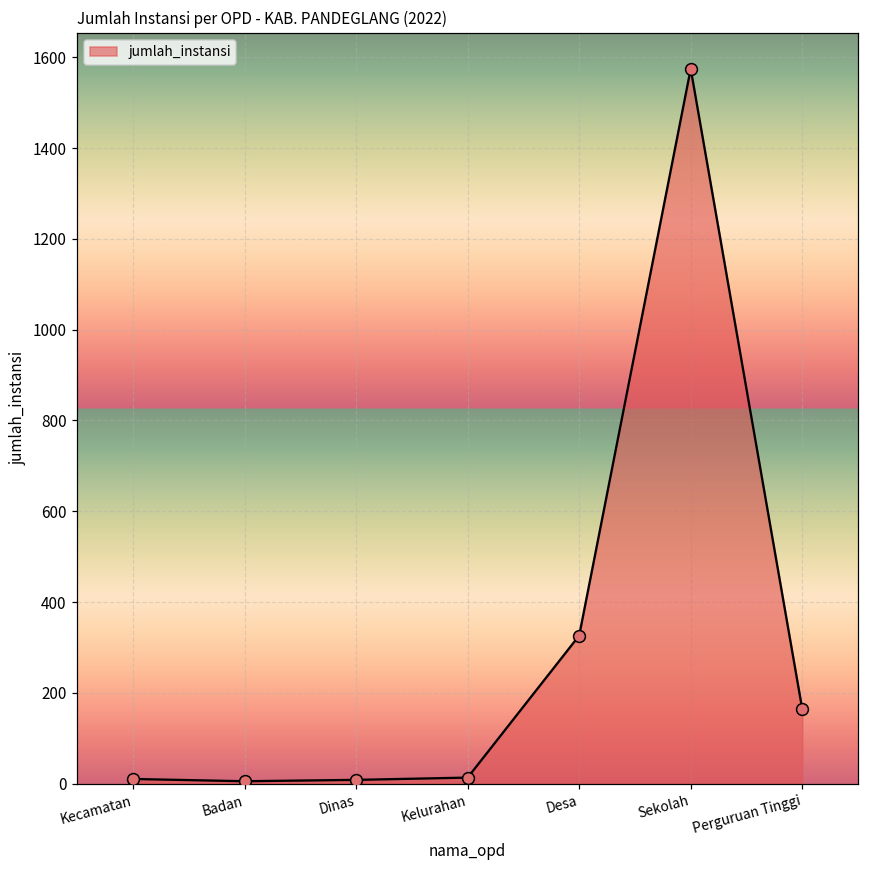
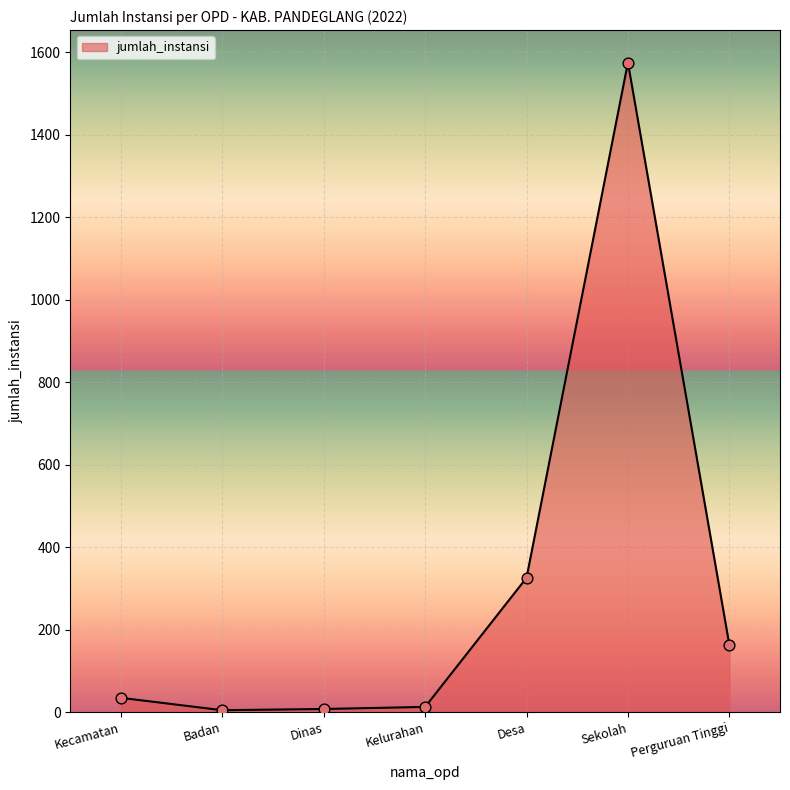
  {
-   "Kecamatan": 10,
+   "Kecamatan": 40,
    "Badan": 10,
    "Dinas": 10,
    "Kelurahan": 10,
    "Desa": 330,
    "Sekolah": 1580,
    "Perguruan Tinggi": 160
  }
